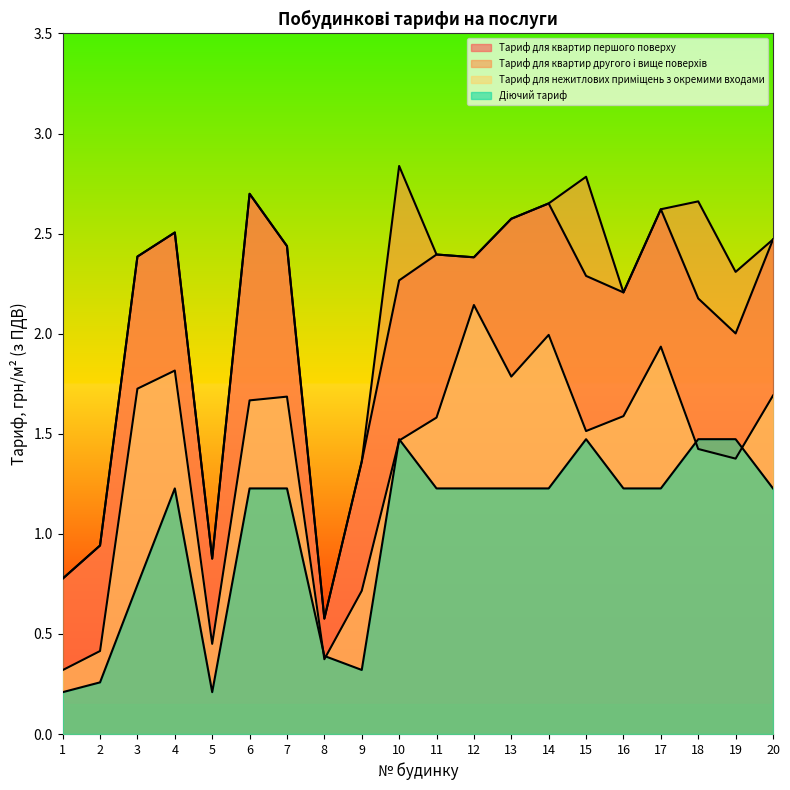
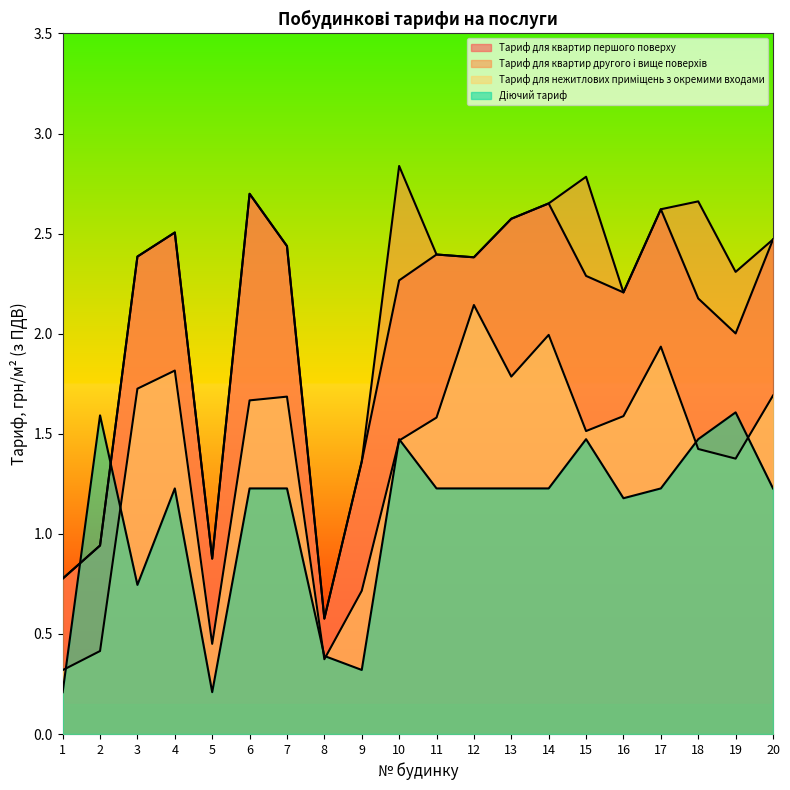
  {
    "Тариф для нежитлових приміщень з окремими входами": {
      "1": 0.32,
      "2": 0.41,
      "3": 1.73,
      "4": 1.82,
      "5": 0.45,
      "6": 1.67,
      "7": 1.69,
      "8": 0.37,
      "9": 0.72,
      "11": 1.58,
      "12": 2.14,
      "13": 1.79,
      "14": 1.99,
      "15": 1.51,
      "16": 1.59,
      "17": 1.94,
      "18": 1.42,
      "19": 1.38,
      "20": 1.69
    },
    "Діючий тариф": {
      "1": 0.21,
-     "2": 0.26,
+     "2": 1.59,
      "3": 0.75,
      "4": 1.23,
      "5": 0.21,
      "6": 1.23,
      "7": 1.23,
      "8": 0.39,
      "9": 0.32,
      "11": 1.23,
      "12": 1.23,
      "13": 1.23,
      "14": 1.23,
      "15": 1.47,
-     "16": 1.23,
+     "16": 1.18,
      "17": 1.23,
      "18": 1.47,
-     "19": 1.47,
+     "19": 1.61,
      "20": 1.23
    }
  }
